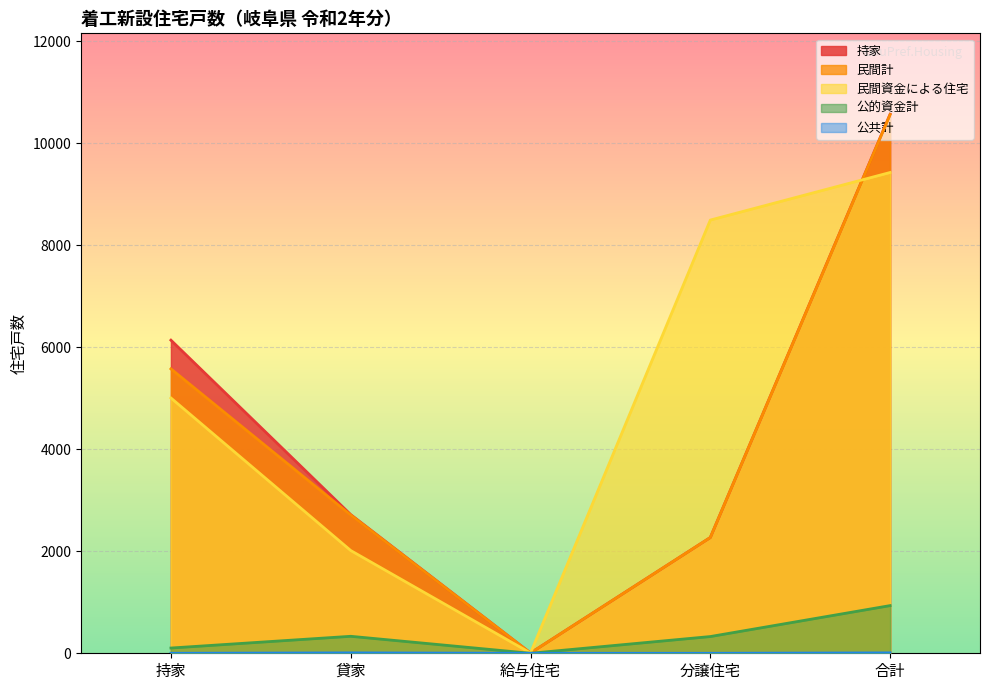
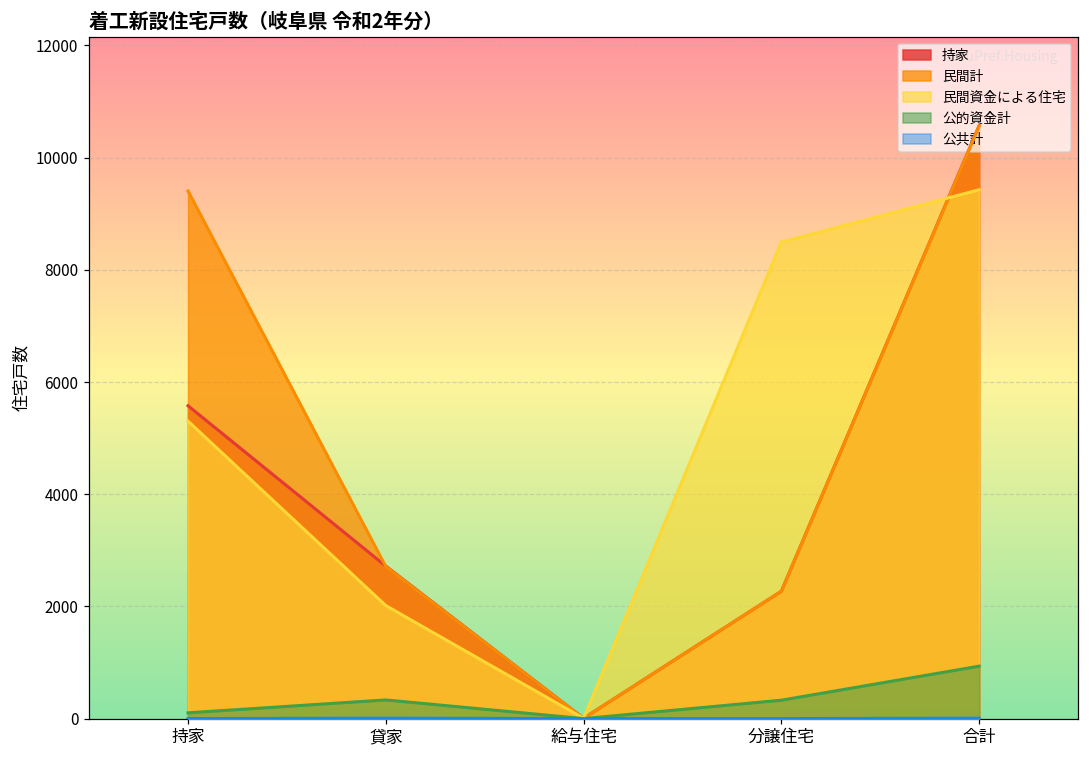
  {
    "持家": {
-     "持家": 6100
+     "持家": 5600
    },
    "民間計": {
-     "持家": 5600
+     "持家": 9400
    },
    "民間資金による住宅": {
-     "持家": 5000,
+     "持家": 5300,
      "貸家": 2000,
      "分譲住宅": 8500,
      "合計": 9400
    },
    "公的資金計": {
      "持家": 100,
      "貸家": 300,
      "分譲住宅": 300,
      "合計": 900
    },
    "公共計": {
      "持家": 0,
      "貸家": 0,
      "分譲住宅": 0,
      "合計": 0
    }
  }
